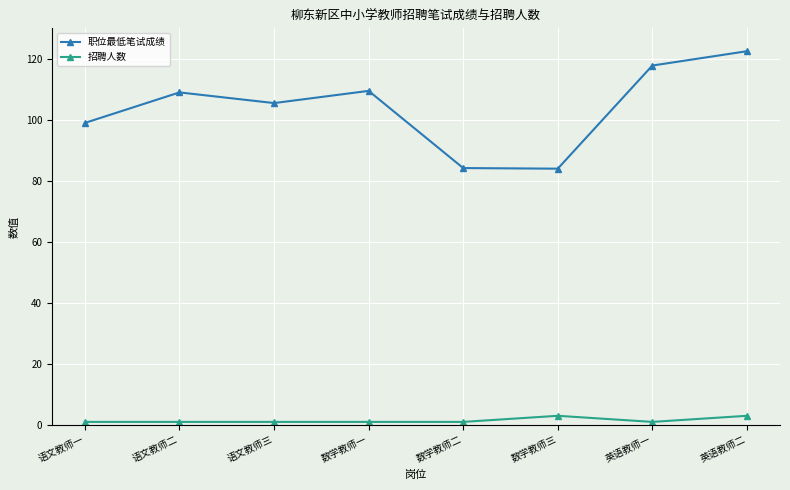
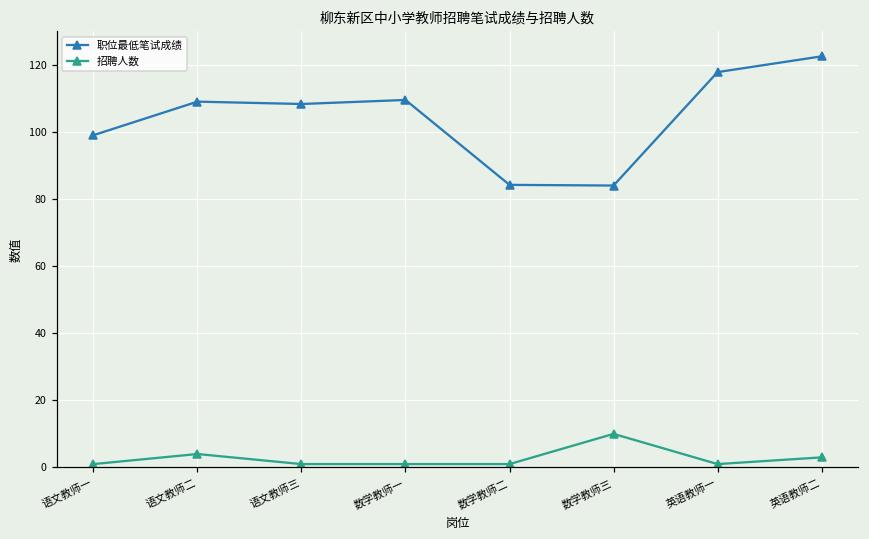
  {
    "职位最低笔试成绩": {
      "语文教师一": 99,
      "语文教师二": 109,
-     "语文教师三": 106,
+     "语文教师三": 108,
      "数学教师一": 110,
      "数学教师二": 84,
      "数学教师三": 84,
      "英语教师一": 118,
      "英语教师二": 123
    },
    "招聘人数": {
      "语文教师一": 1,
-     "语文教师二": 1,
+     "语文教师二": 4,
      "语文教师三": 1,
      "数学教师一": 1,
      "数学教师二": 1,
-     "数学教师三": 3,
+     "数学教师三": 10,
      "英语教师一": 1,
      "英语教师二": 3
    }
  }
